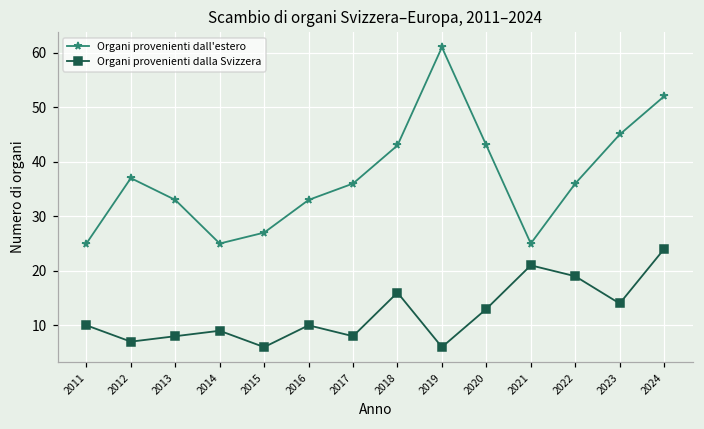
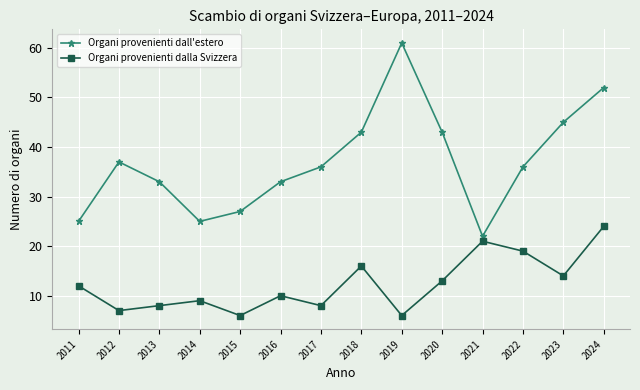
  {
    "Organi provenienti dall'estero": {
      "2011": 25,
      "2012": 37,
      "2013": 33,
      "2014": 25,
      "2015": 27,
      "2016": 33,
      "2017": 36,
      "2018": 43,
      "2019": 61,
      "2020": 43,
-     "2021": 25,
+     "2021": 22,
      "2022": 36,
      "2023": 45,
      "2024": 52
    },
    "Organi provenienti dalla Svizzera": {
-     "2011": 10,
+     "2011": 12,
      "2012": 7,
      "2013": 8,
      "2014": 9,
      "2015": 6,
      "2016": 10,
      "2017": 8,
      "2018": 16,
      "2019": 6,
      "2020": 13,
      "2021": 21,
      "2022": 19,
      "2023": 14,
      "2024": 24
    }
  }
